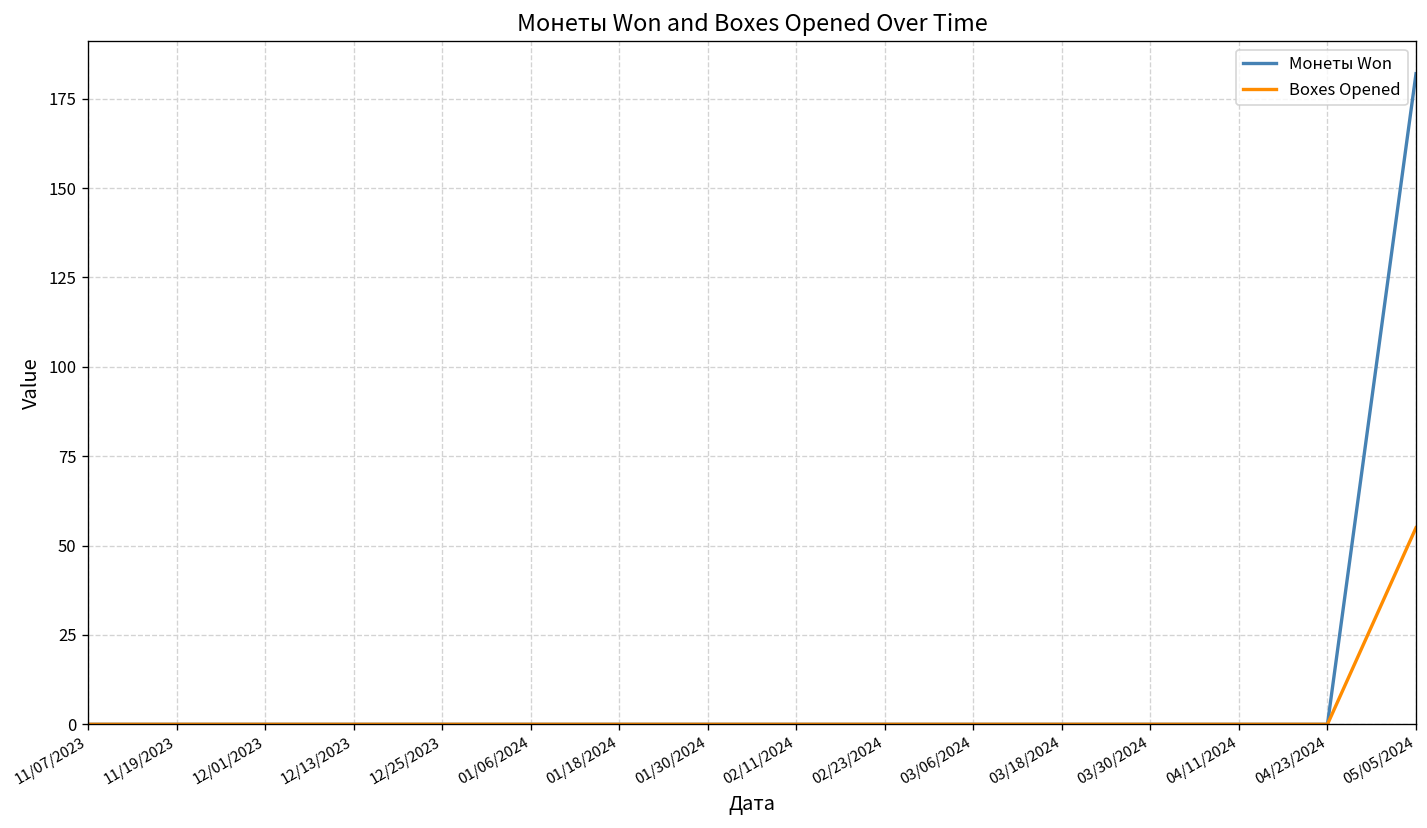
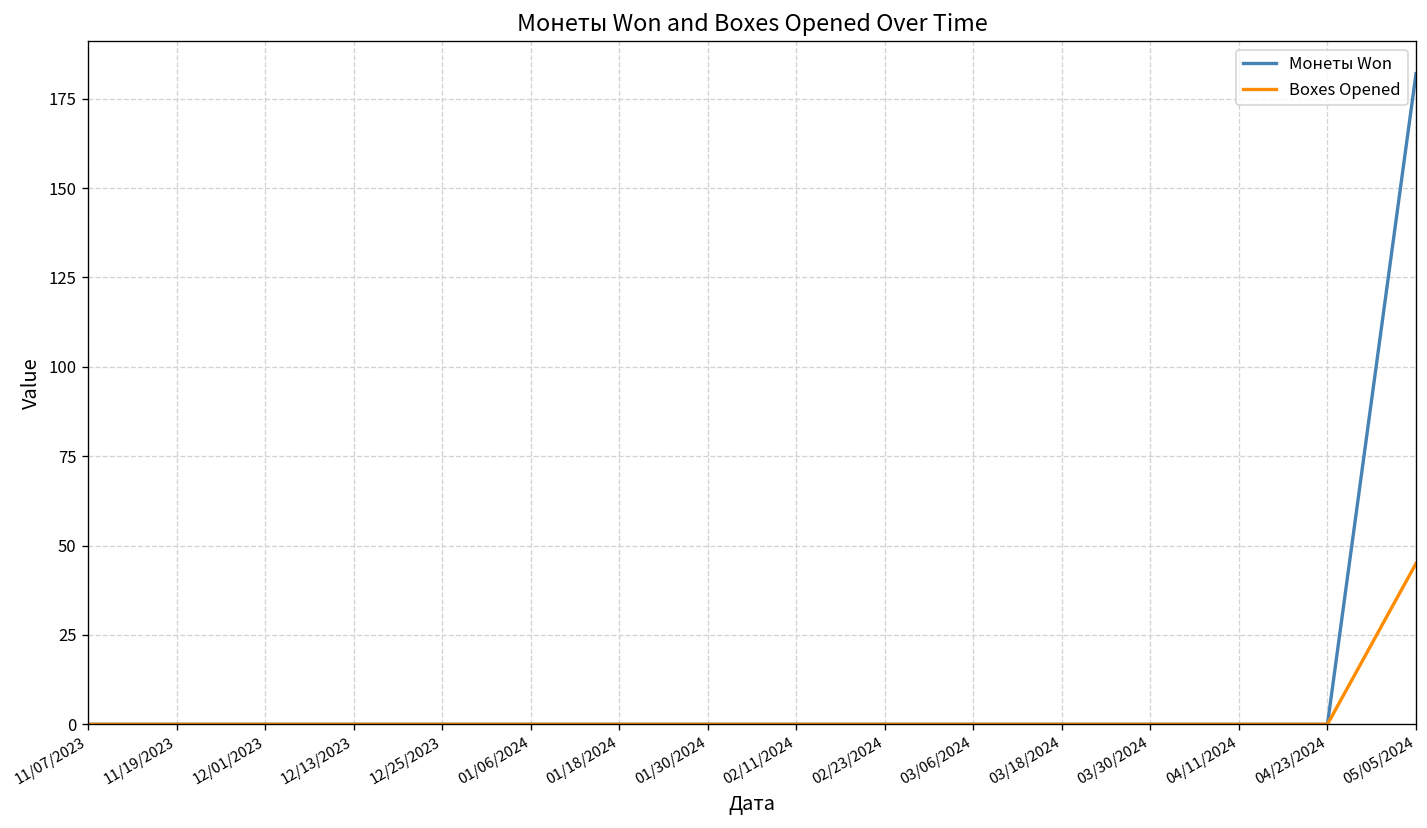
  {
    "Монеты Won": {
      "05/05/2024": 182
    },
    "Boxes Opened": {
-     "05/05/2024": 55
+     "05/05/2024": 45
    }
  }
